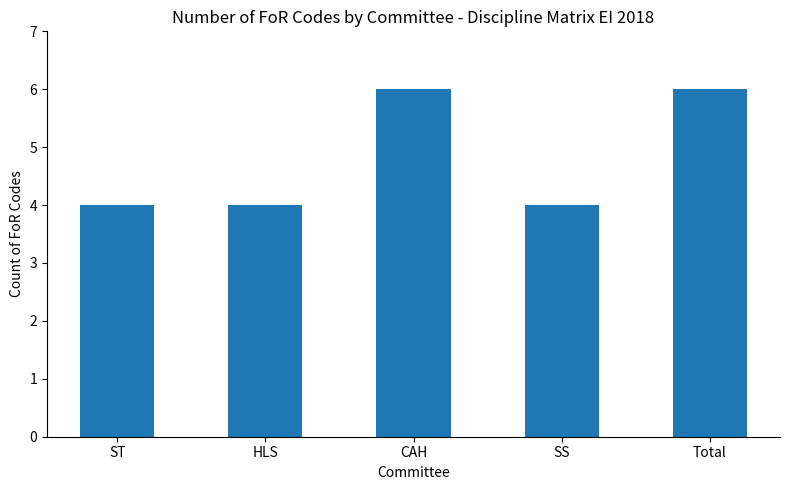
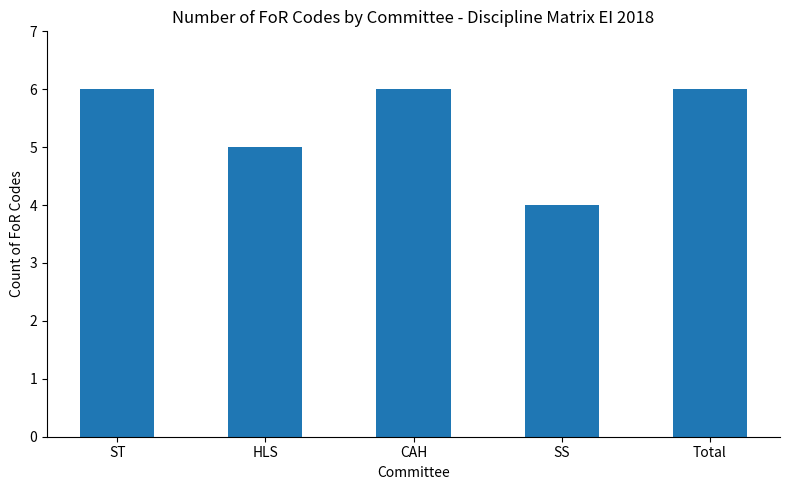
  {
-   "ST": 4,
-   "HLS": 4,
+   "ST": 6,
+   "HLS": 5,
    "CAH": 6,
    "SS": 4,
    "Total": 6
  }
